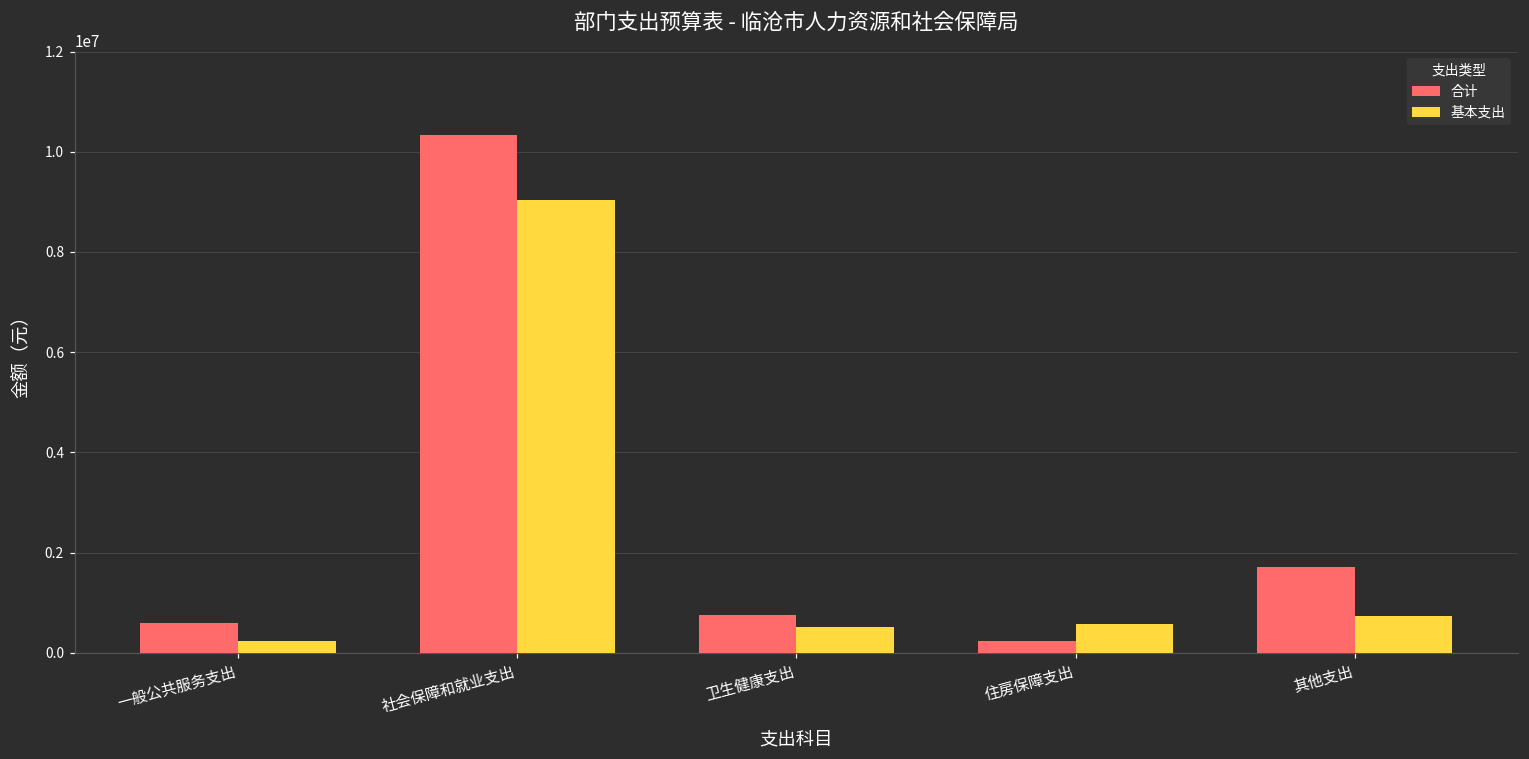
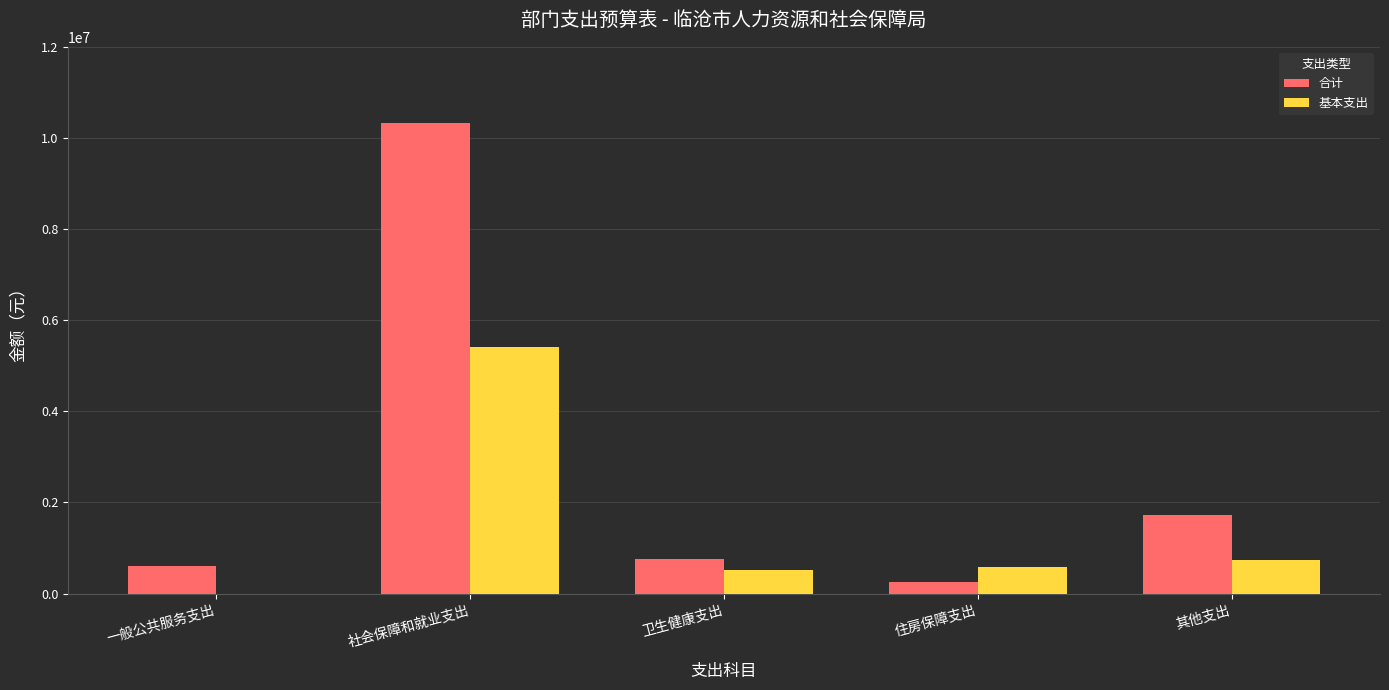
  {
    "合计": {
      "一般公共服务支出": 600000,
      "社会保障和就业支出": 10300000,
      "卫生健康支出": 700000,
      "住房保障支出": 200000,
      "其他支出": 1700000
    },
    "基本支出": {
-     "一般公共服务支出": 200000,
-     "社会保障和就业支出": 9000000,
+     "一般公共服务支出": 0,
+     "社会保障和就业支出": 5400000,
      "卫生健康支出": 500000,
      "住房保障支出": 600000,
      "其他支出": 700000
    }
  }
